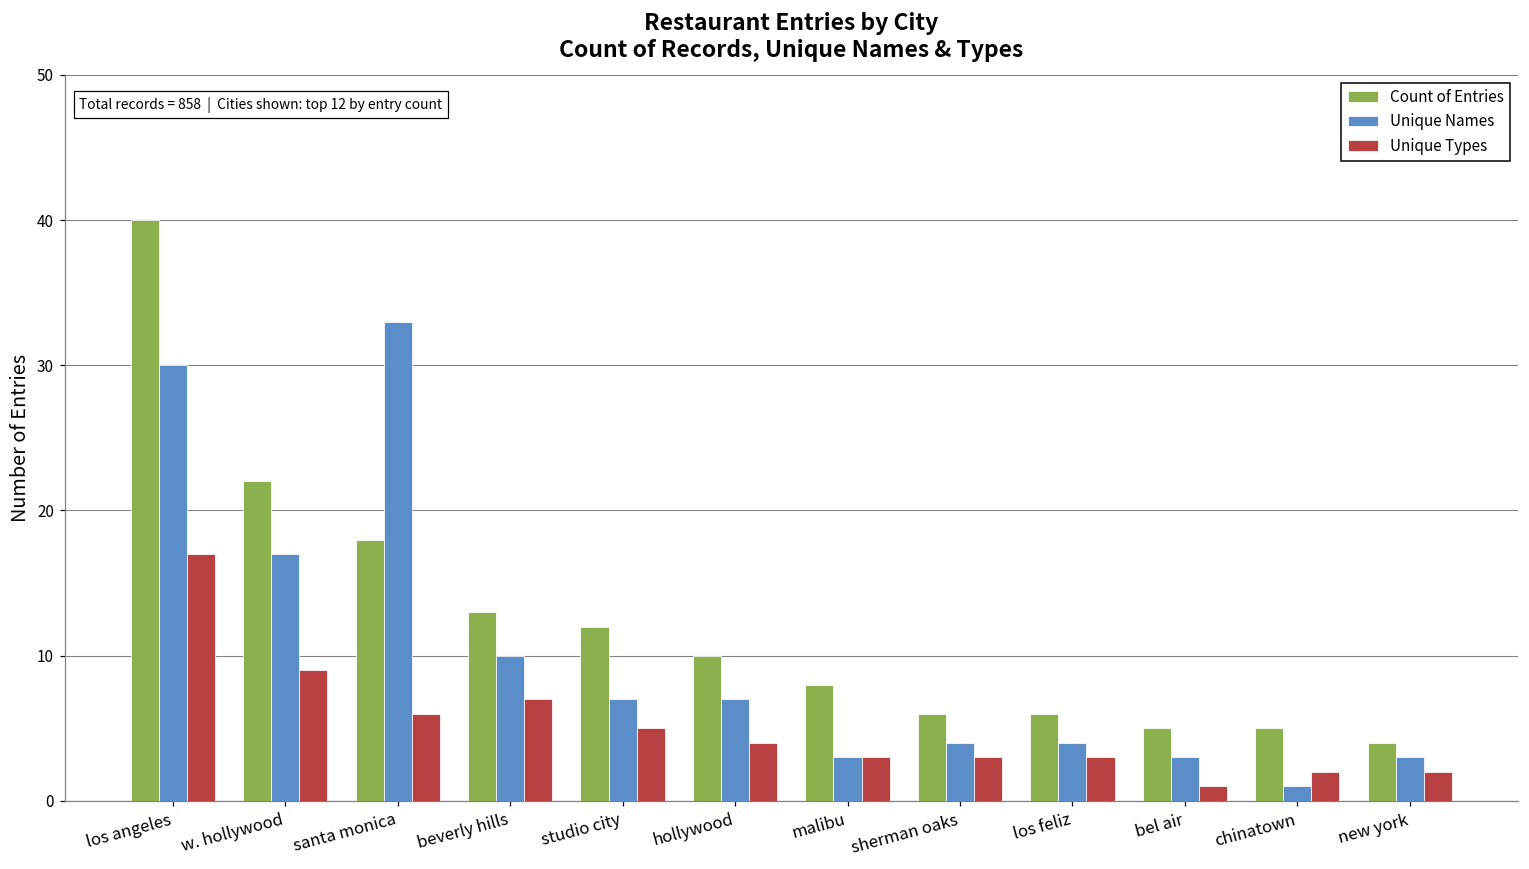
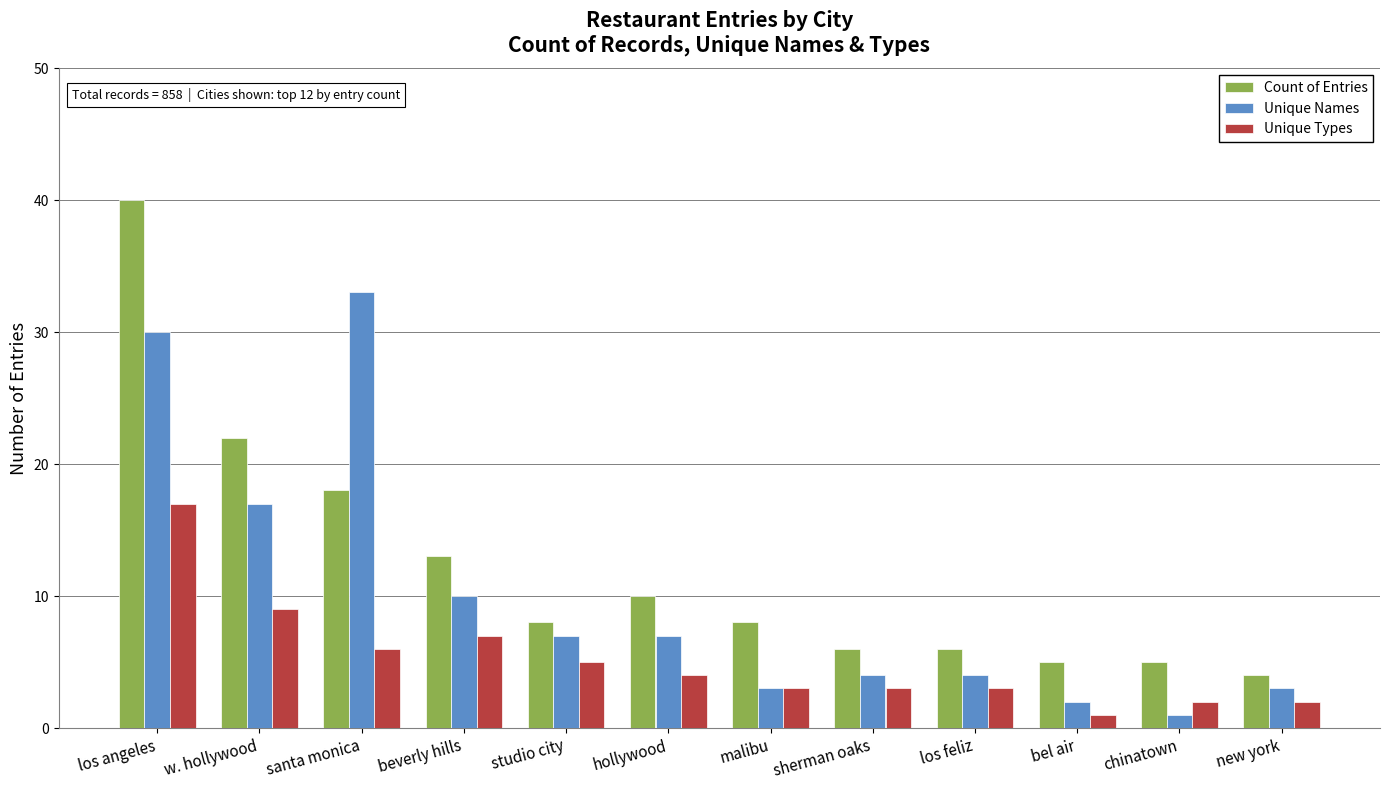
  {
    "Count of Entries": {
      "los angeles": 40,
      "w. hollywood": 22,
      "santa monica": 18,
      "beverly hills": 13,
-     "studio city": 12,
+     "studio city": 8,
      "hollywood": 10,
      "malibu": 8,
      "sherman oaks": 6,
      "los feliz": 6,
      "bel air": 5,
      "chinatown": 5,
      "new york": 4
    },
    "Unique Names": {
      "los angeles": 30,
      "w. hollywood": 17,
      "santa monica": 33,
      "beverly hills": 10,
      "studio city": 7,
      "hollywood": 7,
      "malibu": 3,
      "sherman oaks": 4,
      "los feliz": 4,
-     "bel air": 3,
+     "bel air": 2,
      "chinatown": 1,
      "new york": 3
    },
    "Unique Types": {
      "los angeles": 17,
      "w. hollywood": 9,
      "santa monica": 6,
      "beverly hills": 7,
      "studio city": 5,
      "hollywood": 4,
      "malibu": 3,
      "sherman oaks": 3,
      "los feliz": 3,
      "bel air": 1,
      "chinatown": 2,
      "new york": 2
    }
  }
